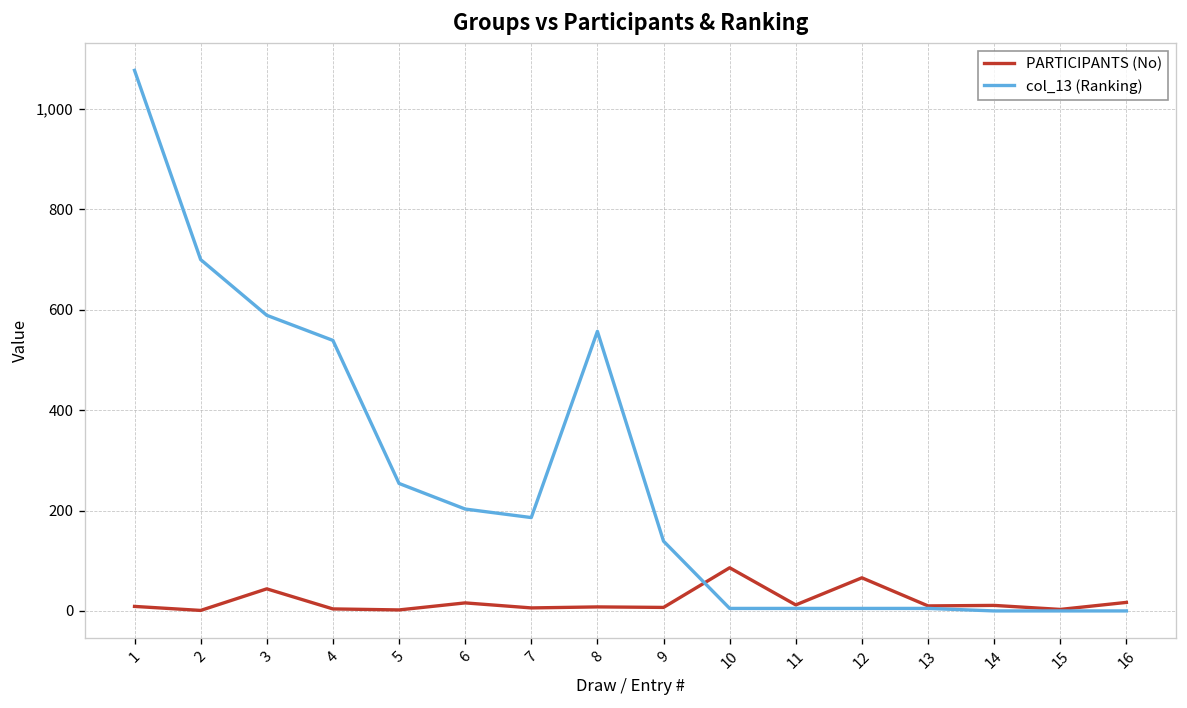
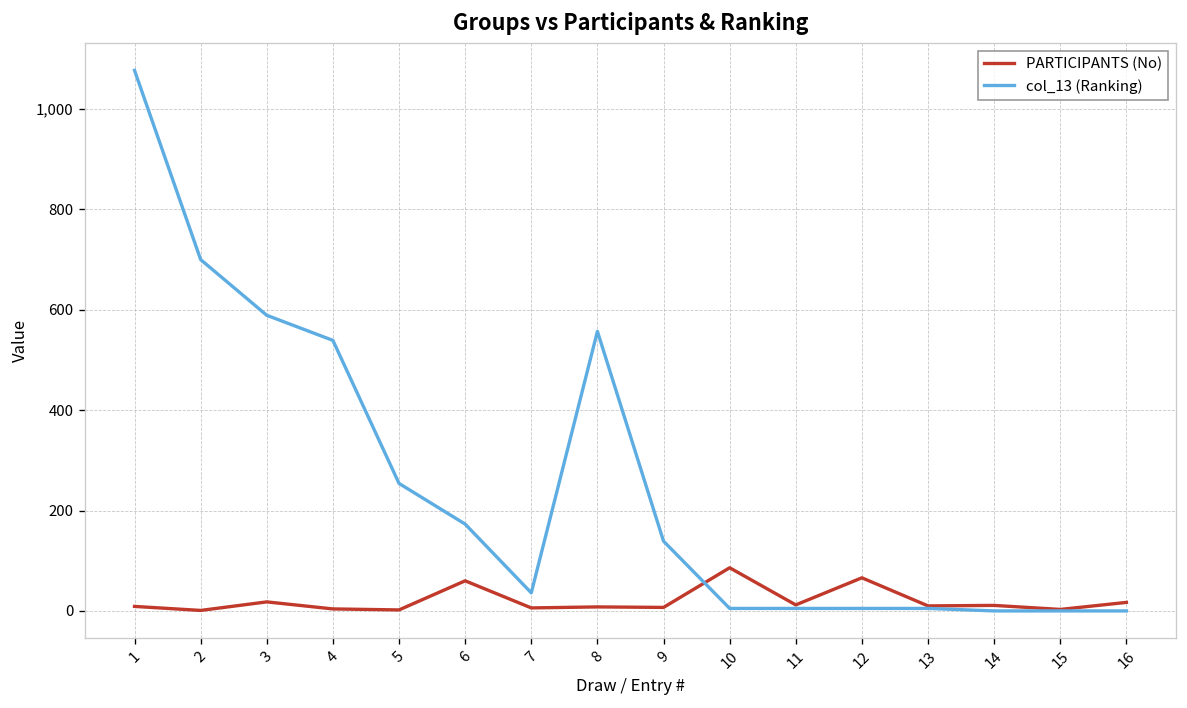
  {
    "PARTICIPANTS (No)": {
      "1": "10",
      "2": "0",
-     "3": "40",
+     "3": "20",
      "4": "0",
      "5": "0",
-     "6": "20",
+     "6": "60",
      "7": "10",
      "8": "10",
      "9": "10",
      "10": "90",
      "11": "10",
      "12": "70",
      "14": "10",
      "16": "20"
    },
    "col_13 (Ranking)": {
      "1": "1,080",
      "2": "700",
      "3": "590",
      "4": "540",
      "5": "250",
-     "6": "200",
-     "7": "190",
+     "6": "170",
+     "7": "40",
      "8": "560",
      "9": "140",
      "10": "10",
      "11": "10",
      "12": "10",
      "14": "0",
      "16": "0"
    }
  }
